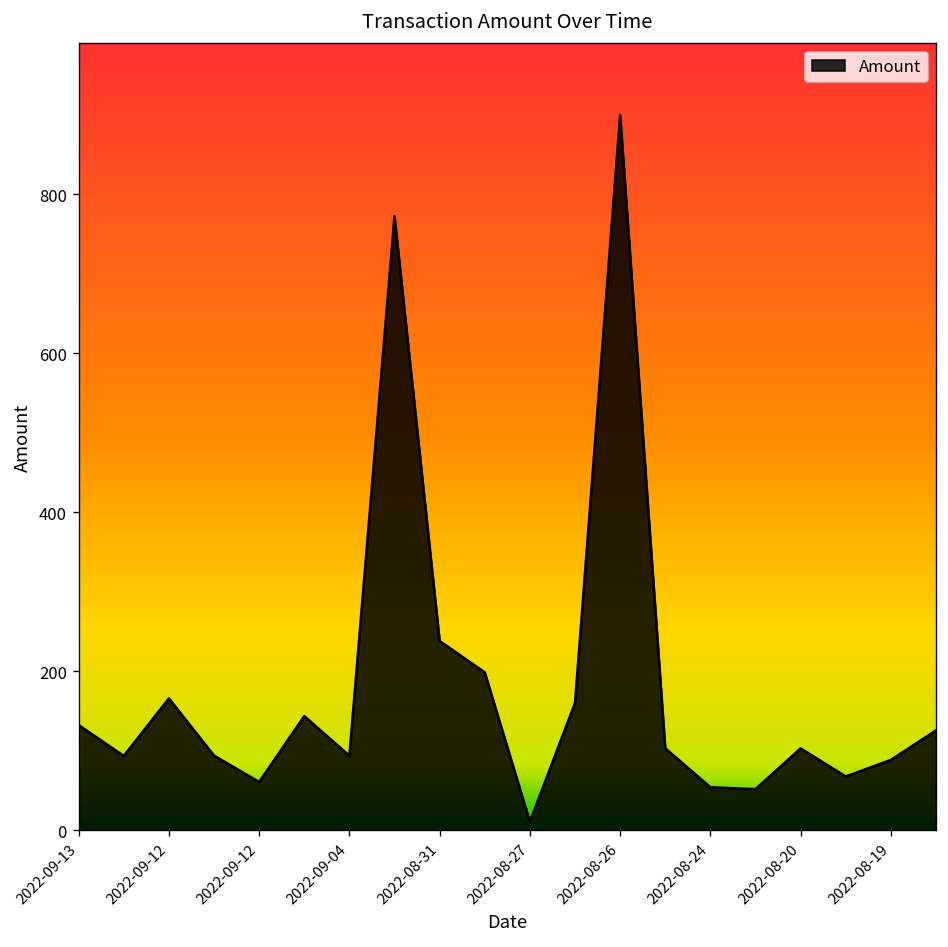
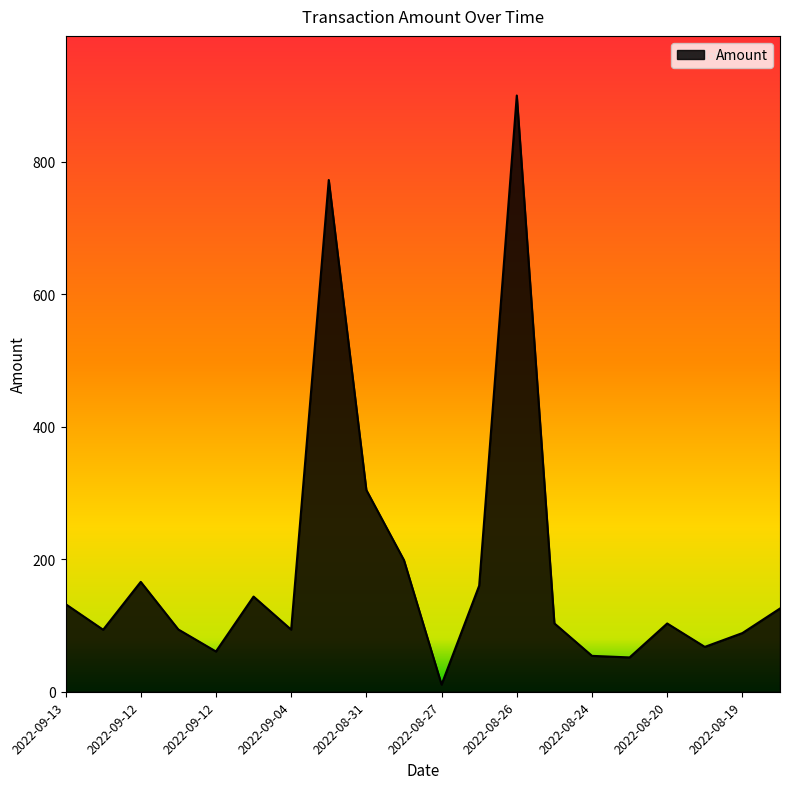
  {
-   "2022-08-31": 240,
+   "2022-08-31": 300,
    "2022-08-26": 900,
    "2022-08-19": 90
  }
